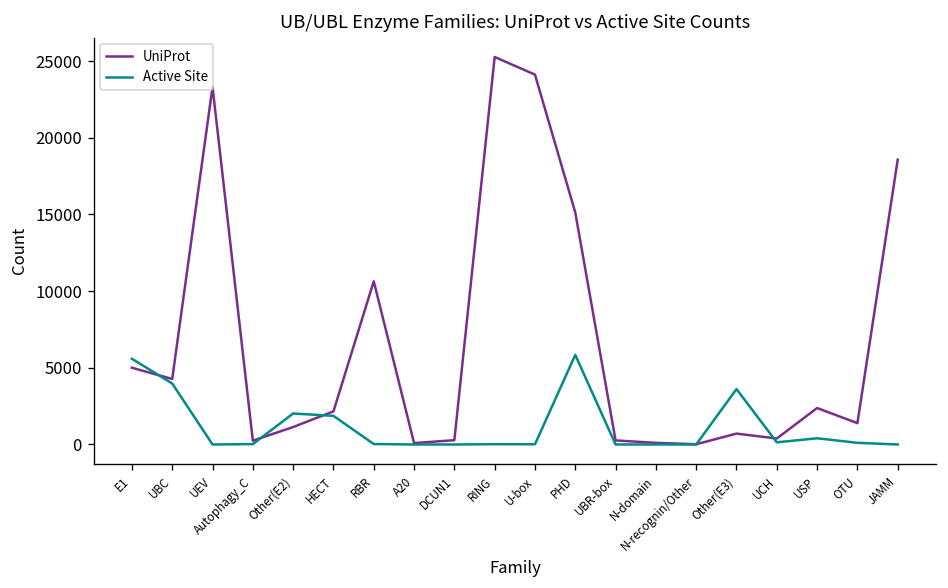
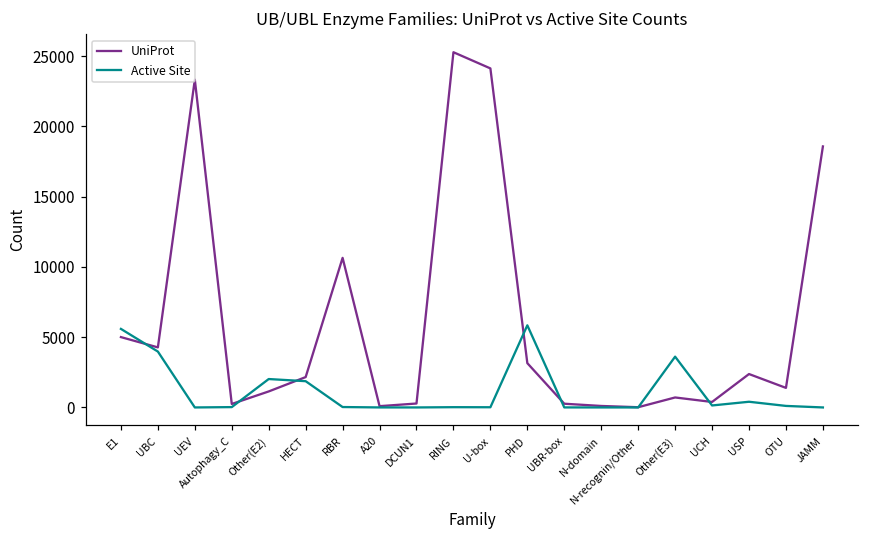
  {
    "UniProt": {
      "E1": 5000,
      "UBC": 4300,
      "UEV": 23300,
      "Autophagy_C": 200,
      "Other(E2)": 1100,
      "HECT": 2200,
      "RBR": 10600,
      "DCUN1": 300,
      "RING": 25300,
      "U-box": 24100,
-     "PHD": 15100,
+     "PHD": 3200,
      "UBR-box": 300,
      "Other(E3)": 700,
      "UCH": 400,
      "USP": 2400,
      "OTU": 1400,
      "JAMM": 18600
    },
    "Active Site": {
      "E1": 5600,
      "UBC": 4000,
      "UEV": 0,
      "Autophagy_C": 0,
      "Other(E2)": 2000,
      "HECT": 1900,
      "RBR": 0,
      "DCUN1": 0,
      "RING": 0,
      "U-box": 0,
      "PHD": 5800,
      "UBR-box": 0,
      "Other(E3)": 3600,
      "UCH": 100,
      "USP": 400,
      "OTU": 100,
      "JAMM": 0
    }
  }
